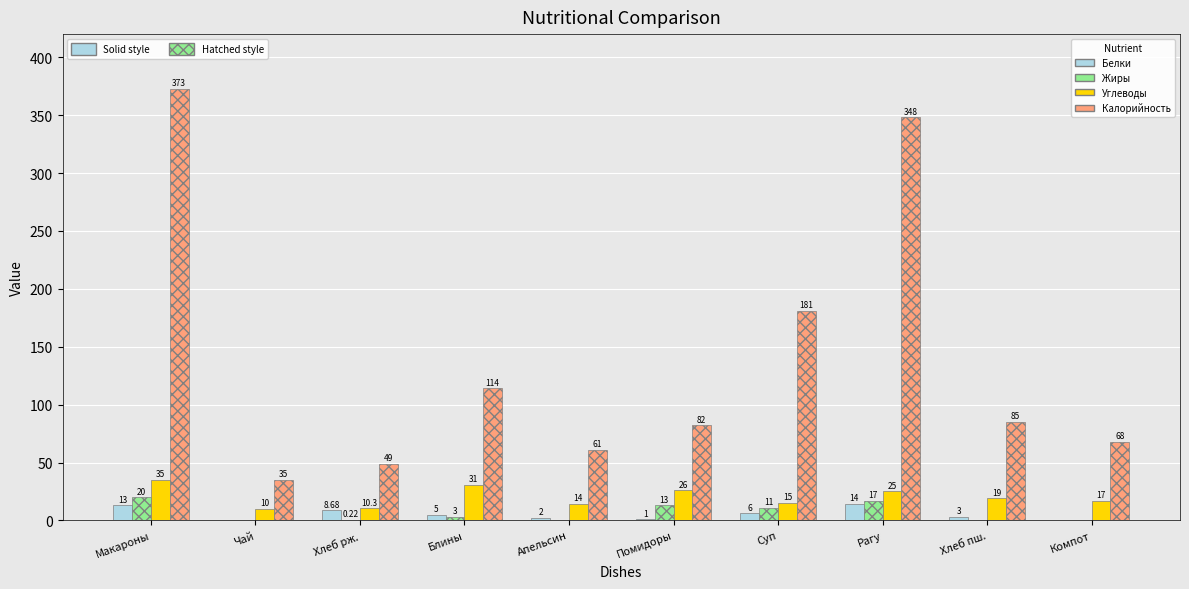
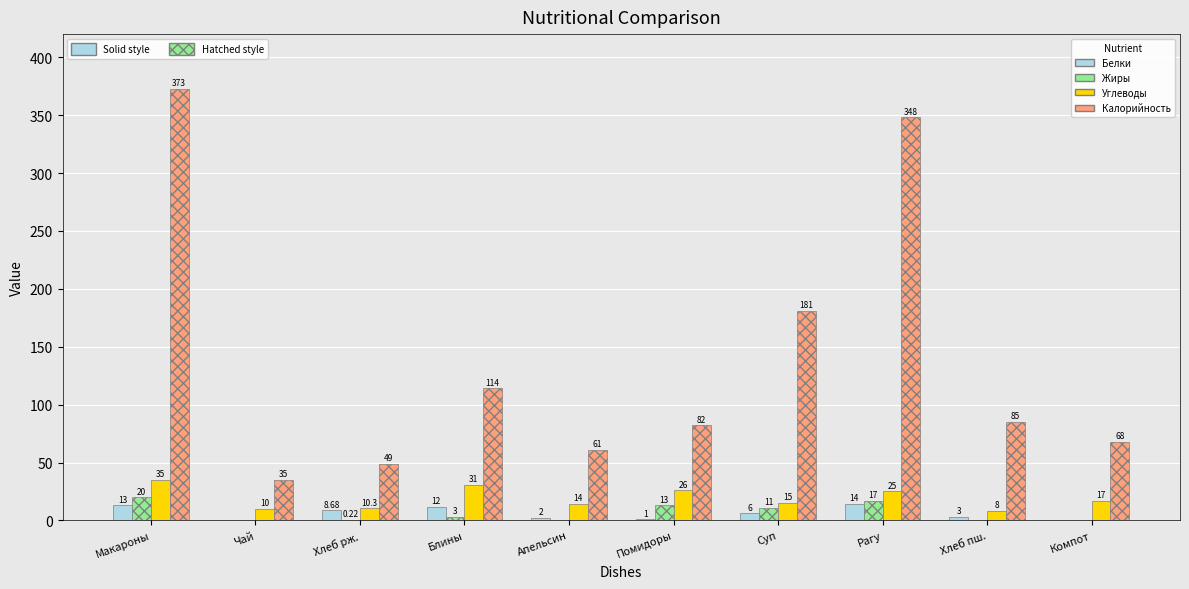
  {
    "Белки": {
      "Макароны": 13,
      "Хлеб рж.": 8.68,
-     "Блины": 5,
+     "Блины": 12,
      "Апельсин": 2,
      "Помидоры": 1,
      "Суп": 6,
      "Рагу": 14,
      "Хлеб пш.": 3
    },
    "Жиры": {
      "Макароны": 20,
      "Хлеб рж.": 0.22,
      "Блины": 3,
      "Помидоры": 13,
      "Суп": 11,
      "Рагу": 17
    },
    "Углеводы": {
      "Макароны": 35,
      "Чай": 10,
      "Хлеб рж.": 10.3,
      "Блины": 31,
      "Апельсин": 14,
      "Помидоры": 26,
      "Суп": 15,
      "Рагу": 25,
-     "Хлеб пш.": 19,
+     "Хлеб пш.": 8,
      "Компот": 17
    },
    "Калорийность": {
      "Макароны": 373,
      "Чай": 35,
      "Хлеб рж.": 49,
      "Блины": 114,
      "Апельсин": 61,
      "Помидоры": 82,
      "Суп": 181,
      "Рагу": 348,
      "Хлеб пш.": 85,
      "Компот": 68
    }
  }
